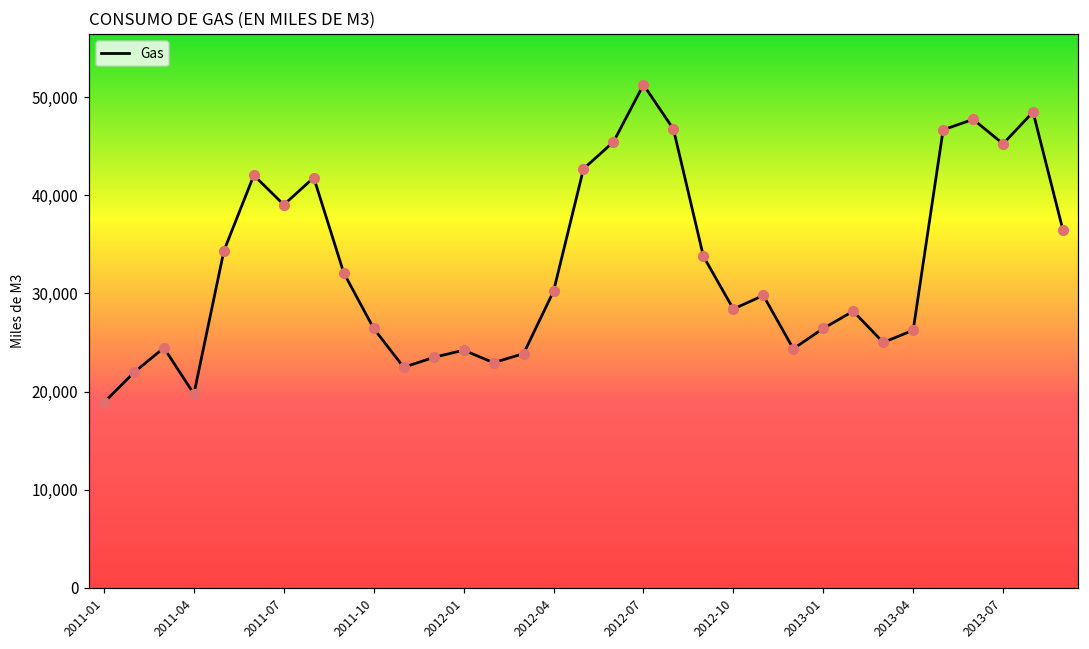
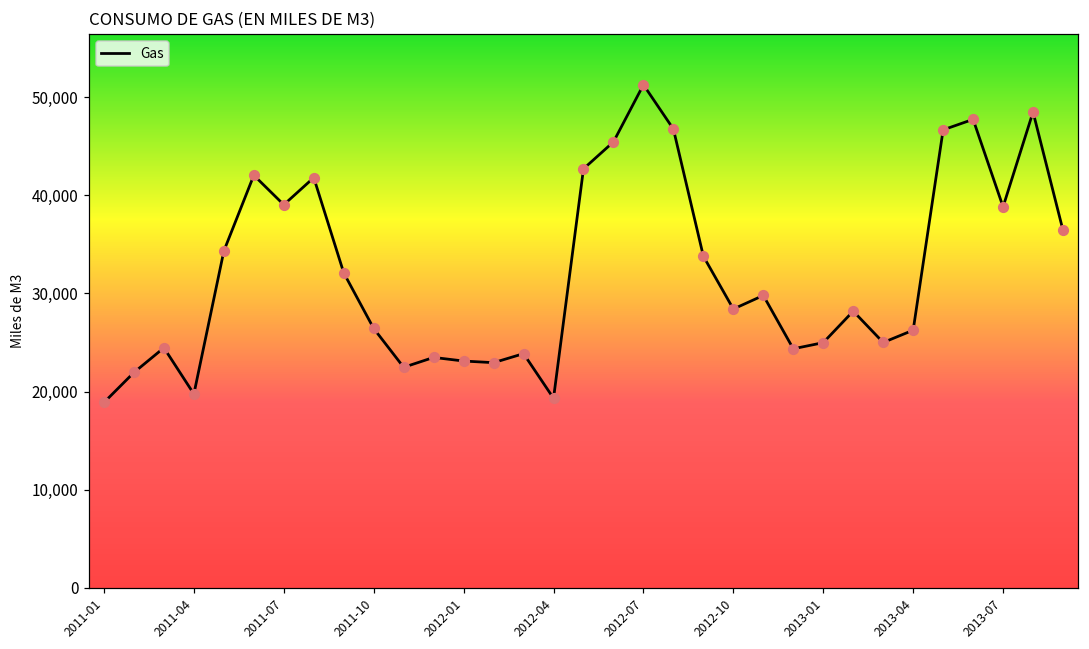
  {
    "2011-01": "19,000",
    "2011-04": "20,000",
    "2011-07": "39,000",
    "2011-10": "26,000",
-   "2012-01": "24,000",
-   "2012-04": "30,000",
+   "2012-01": "23,000",
+   "2012-04": "19,000",
    "2012-07": "51,000",
    "2012-10": "28,000",
-   "2013-01": "26,000",
+   "2013-01": "25,000",
    "2013-04": "26,000",
-   "2013-07": "45,000"
+   "2013-07": "39,000"
  }
